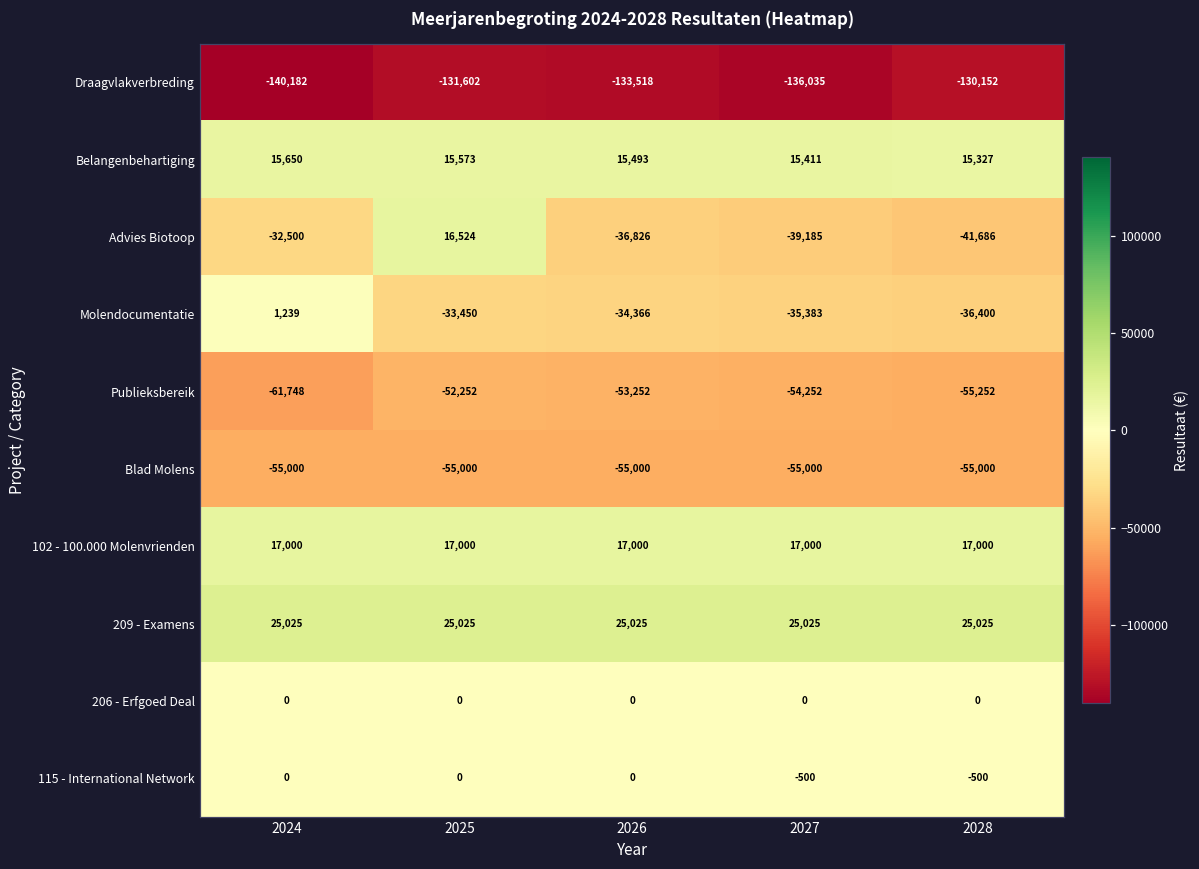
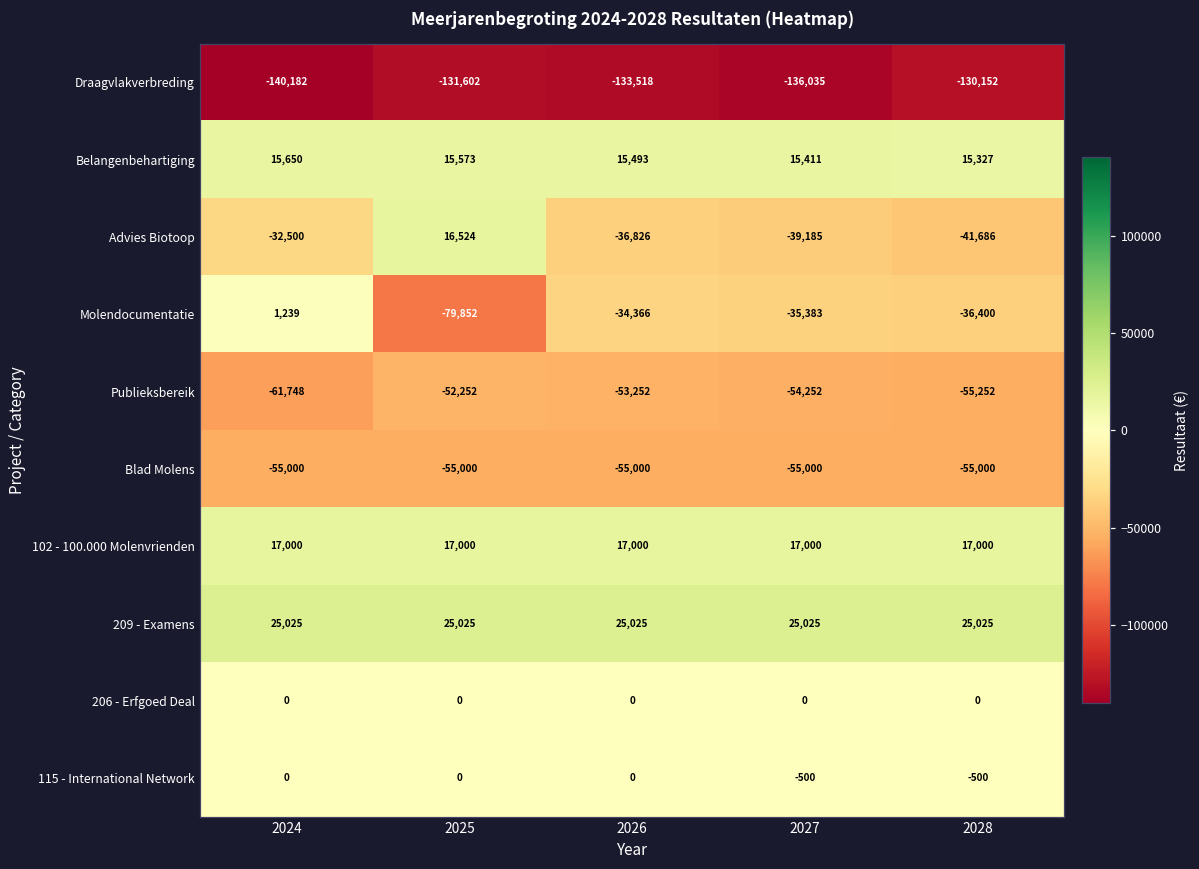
  {
    "Draagvlakverbreding": {
      "2024": "-140,182",
      "2025": "-131,602",
      "2026": "-133,518",
      "2027": "-136,035",
      "2028": "-130,152"
    },
    "Belangenbehartiging": {
      "2024": "15,650",
      "2025": "15,573",
      "2026": "15,493",
      "2027": "15,411",
      "2028": "15,327"
    },
    "Advies Biotoop": {
      "2024": "-32,500",
      "2025": "16,524",
      "2026": "-36,826",
      "2027": "-39,185",
      "2028": "-41,686"
    },
    "Molendocumentatie": {
      "2024": "1,239",
-     "2025": "-33,450",
+     "2025": "-79,852",
      "2026": "-34,366",
      "2027": "-35,383",
      "2028": "-36,400"
    },
    "Publieksbereik": {
      "2024": "-61,748",
      "2025": "-52,252",
      "2026": "-53,252",
      "2027": "-54,252",
      "2028": "-55,252"
    },
    "Blad Molens": {
      "2024": "-55,000",
      "2025": "-55,000",
      "2026": "-55,000",
      "2027": "-55,000",
      "2028": "-55,000"
    },
    "102 - 100.000 Molenvrienden": {
      "2024": "17,000",
      "2025": "17,000",
      "2026": "17,000",
      "2027": "17,000",
      "2028": "17,000"
    },
    "209 - Examens": {
      "2024": "25,025",
      "2025": "25,025",
      "2026": "25,025",
      "2027": "25,025",
      "2028": "25,025"
    },
    "206 - Erfgoed Deal": {
      "2024": "0",
      "2025": "0",
      "2026": "0",
      "2027": "0",
      "2028": "0"
    },
    "115 - International Network": {
      "2024": "0",
      "2025": "0",
      "2026": "0",
      "2027": "-500",
      "2028": "-500"
    }
  }
